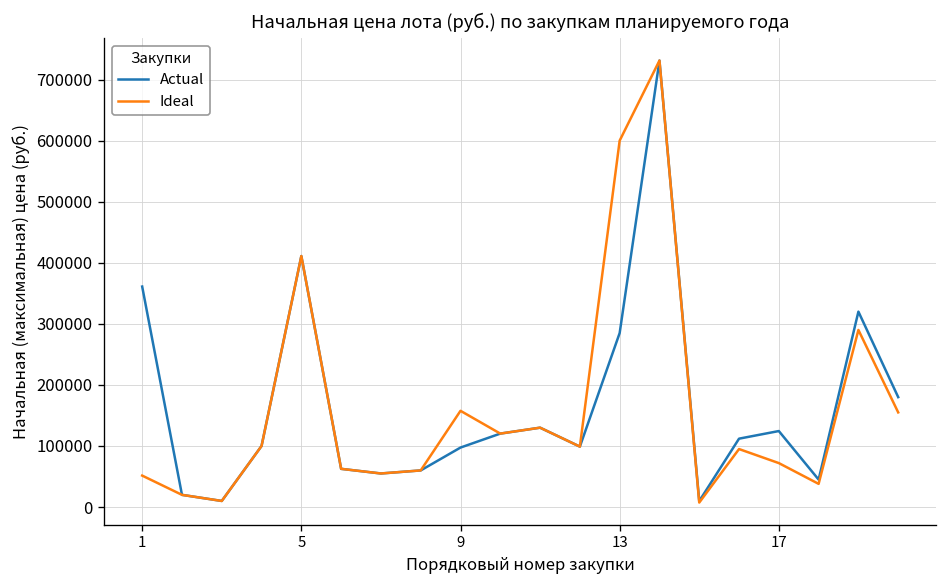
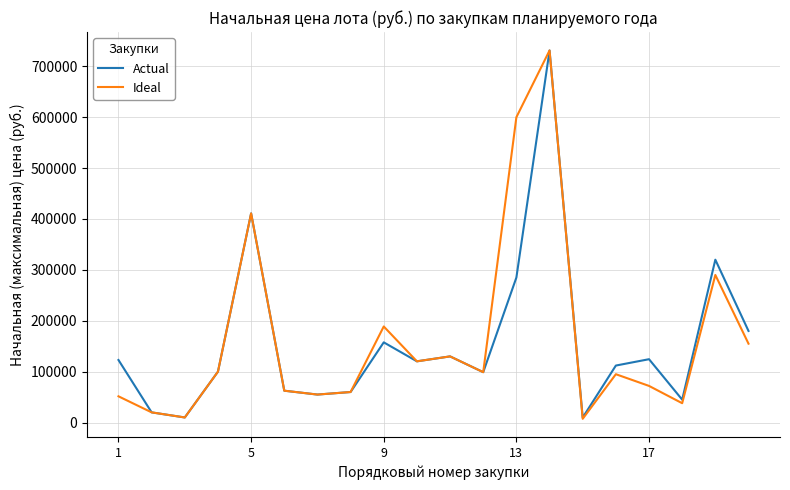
  {
    "Actual": {
-     "1": 360000,
-     "9": 100000,
+     "1": 120000,
+     "9": 160000,
      "13": 280000,
      "17": 120000
    },
    "Ideal": {
      "1": 50000,
-     "9": 160000,
+     "9": 190000,
      "13": 600000,
      "17": 70000
    }
  }
